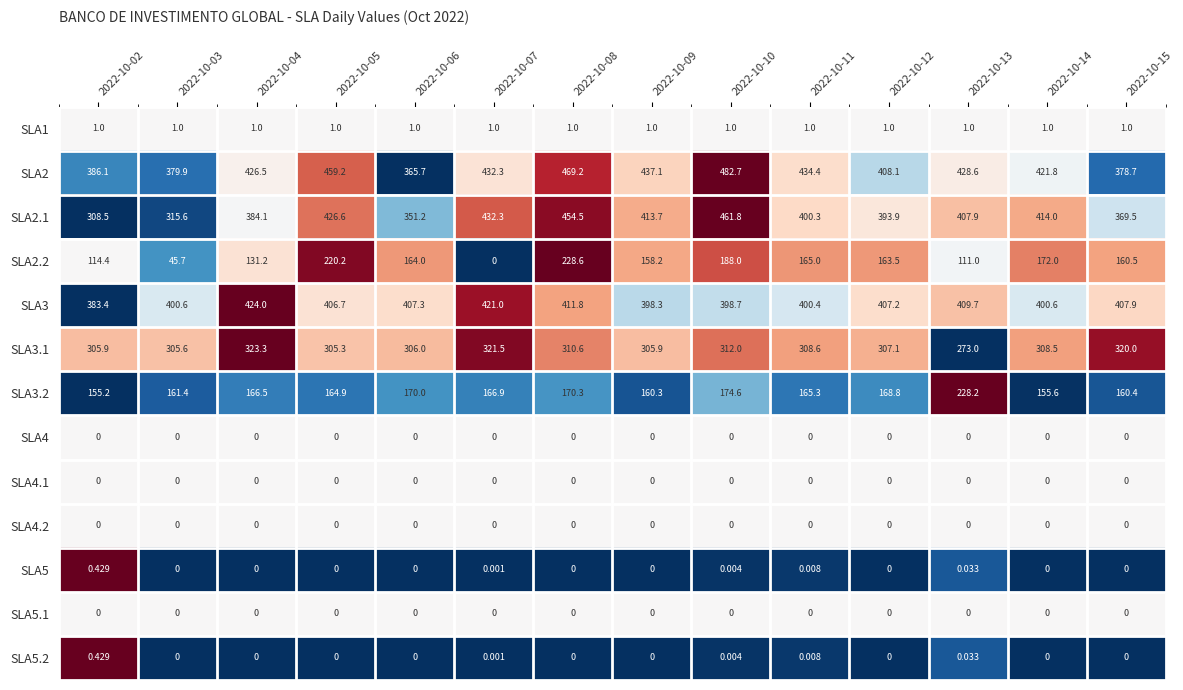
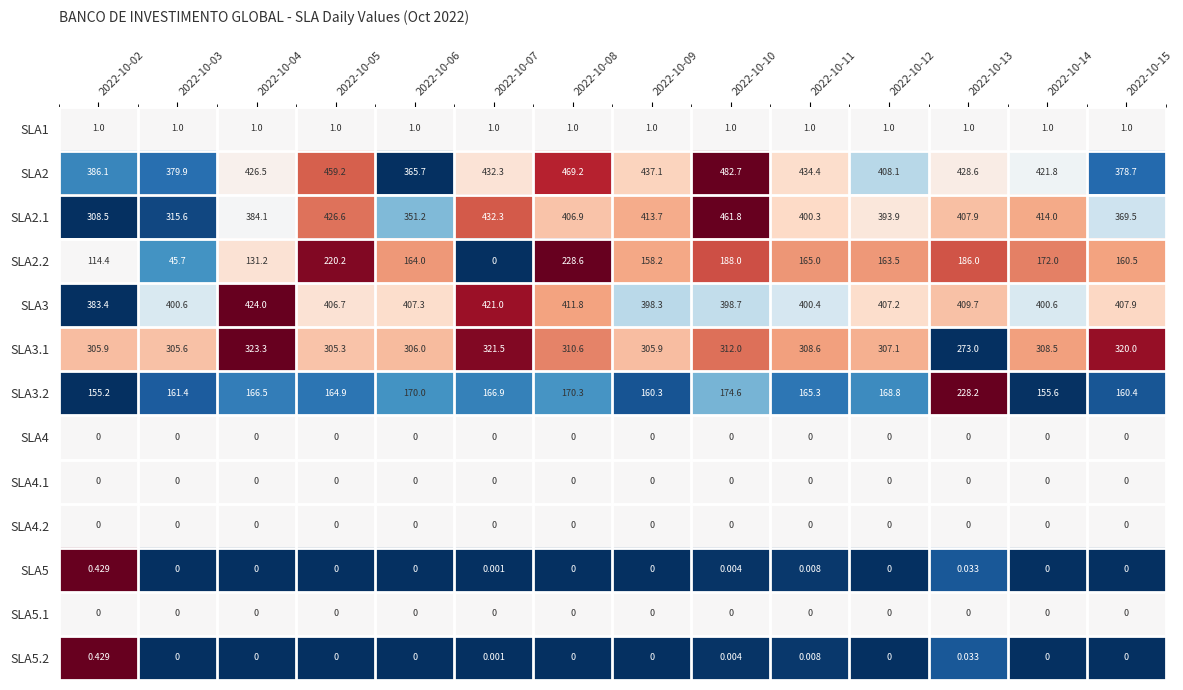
  {
    "SLA1": {
      "2022-10-02": 1.0,
      "2022-10-03": 1.0,
      "2022-10-04": 1.0,
      "2022-10-05": 1.0,
      "2022-10-06": 1.0,
      "2022-10-07": 1.0,
      "2022-10-08": 1.0,
      "2022-10-09": 1.0,
      "2022-10-10": 1.0,
      "2022-10-11": 1.0,
      "2022-10-12": 1.0,
      "2022-10-13": 1.0,
      "2022-10-14": 1.0,
      "2022-10-15": 1.0
    },
    "SLA2": {
      "2022-10-02": 386.1,
      "2022-10-03": 379.9,
      "2022-10-04": 426.5,
      "2022-10-05": 459.2,
      "2022-10-06": 365.7,
      "2022-10-07": 432.3,
      "2022-10-08": 469.2,
      "2022-10-09": 437.1,
      "2022-10-10": 482.7,
      "2022-10-11": 434.4,
      "2022-10-12": 408.1,
      "2022-10-13": 428.6,
      "2022-10-14": 421.8,
      "2022-10-15": 378.7
    },
    "SLA2.1": {
      "2022-10-02": 308.5,
      "2022-10-03": 315.6,
      "2022-10-04": 384.1,
      "2022-10-05": 426.6,
      "2022-10-06": 351.2,
      "2022-10-07": 432.3,
-     "2022-10-08": 454.5,
+     "2022-10-08": 406.9,
      "2022-10-09": 413.7,
      "2022-10-10": 461.8,
      "2022-10-11": 400.3,
      "2022-10-12": 393.9,
      "2022-10-13": 407.9,
      "2022-10-14": 414.0,
      "2022-10-15": 369.5
    },
    "SLA2.2": {
      "2022-10-02": 114.4,
      "2022-10-03": 45.7,
      "2022-10-04": 131.2,
      "2022-10-05": 220.2,
      "2022-10-06": 164.0,
      "2022-10-07": 0,
      "2022-10-08": 228.6,
      "2022-10-09": 158.2,
      "2022-10-10": 188.0,
      "2022-10-11": 165.0,
      "2022-10-12": 163.5,
-     "2022-10-13": 111.0,
+     "2022-10-13": 186.0,
      "2022-10-14": 172.0,
      "2022-10-15": 160.5
    },
    "SLA3": {
      "2022-10-02": 383.4,
      "2022-10-03": 400.6,
      "2022-10-04": 424.0,
      "2022-10-05": 406.7,
      "2022-10-06": 407.3,
      "2022-10-07": 421.0,
      "2022-10-08": 411.8,
      "2022-10-09": 398.3,
      "2022-10-10": 398.7,
      "2022-10-11": 400.4,
      "2022-10-12": 407.2,
      "2022-10-13": 409.7,
      "2022-10-14": 400.6,
      "2022-10-15": 407.9
    },
    "SLA3.1": {
      "2022-10-02": 305.9,
      "2022-10-03": 305.6,
      "2022-10-04": 323.3,
      "2022-10-05": 305.3,
      "2022-10-06": 306.0,
      "2022-10-07": 321.5,
      "2022-10-08": 310.6,
      "2022-10-09": 305.9,
      "2022-10-10": 312.0,
      "2022-10-11": 308.6,
      "2022-10-12": 307.1,
      "2022-10-13": 273.0,
      "2022-10-14": 308.5,
      "2022-10-15": 320.0
    },
    "SLA3.2": {
      "2022-10-02": 155.2,
      "2022-10-03": 161.4,
      "2022-10-04": 166.5,
      "2022-10-05": 164.9,
      "2022-10-06": 170.0,
      "2022-10-07": 166.9,
      "2022-10-08": 170.3,
      "2022-10-09": 160.3,
      "2022-10-10": 174.6,
      "2022-10-11": 165.3,
      "2022-10-12": 168.8,
      "2022-10-13": 228.2,
      "2022-10-14": 155.6,
      "2022-10-15": 160.4
    },
    "SLA4": {
      "2022-10-02": 0,
      "2022-10-03": 0,
      "2022-10-04": 0,
      "2022-10-05": 0,
      "2022-10-06": 0,
      "2022-10-07": 0,
      "2022-10-08": 0,
      "2022-10-09": 0,
      "2022-10-10": 0,
      "2022-10-11": 0,
      "2022-10-12": 0,
      "2022-10-13": 0,
      "2022-10-14": 0,
      "2022-10-15": 0
    },
    "SLA4.1": {
      "2022-10-02": 0,
      "2022-10-03": 0,
      "2022-10-04": 0,
      "2022-10-05": 0,
      "2022-10-06": 0,
      "2022-10-07": 0,
      "2022-10-08": 0,
      "2022-10-09": 0,
      "2022-10-10": 0,
      "2022-10-11": 0,
      "2022-10-12": 0,
      "2022-10-13": 0,
      "2022-10-14": 0,
      "2022-10-15": 0
    },
    "SLA4.2": {
      "2022-10-02": 0,
      "2022-10-03": 0,
      "2022-10-04": 0,
      "2022-10-05": 0,
      "2022-10-06": 0,
      "2022-10-07": 0,
      "2022-10-08": 0,
      "2022-10-09": 0,
      "2022-10-10": 0,
      "2022-10-11": 0,
      "2022-10-12": 0,
      "2022-10-13": 0,
      "2022-10-14": 0,
      "2022-10-15": 0
    },
    "SLA5": {
      "2022-10-02": 0.429,
      "2022-10-03": 0,
      "2022-10-04": 0,
      "2022-10-05": 0,
      "2022-10-06": 0,
      "2022-10-07": 0.001,
      "2022-10-08": 0,
      "2022-10-09": 0,
      "2022-10-10": 0.004,
      "2022-10-11": 0.008,
      "2022-10-12": 0,
      "2022-10-13": 0.033,
      "2022-10-14": 0,
      "2022-10-15": 0
    },
    "SLA5.1": {
      "2022-10-02": 0,
      "2022-10-03": 0,
      "2022-10-04": 0,
      "2022-10-05": 0,
      "2022-10-06": 0,
      "2022-10-07": 0,
      "2022-10-08": 0,
      "2022-10-09": 0,
      "2022-10-10": 0,
      "2022-10-11": 0,
      "2022-10-12": 0,
      "2022-10-13": 0,
      "2022-10-14": 0,
      "2022-10-15": 0
    },
    "SLA5.2": {
      "2022-10-02": 0.429,
      "2022-10-03": 0,
      "2022-10-04": 0,
      "2022-10-05": 0,
      "2022-10-06": 0,
      "2022-10-07": 0.001,
      "2022-10-08": 0,
      "2022-10-09": 0,
      "2022-10-10": 0.004,
      "2022-10-11": 0.008,
      "2022-10-12": 0,
      "2022-10-13": 0.033,
      "2022-10-14": 0,
      "2022-10-15": 0
    }
  }
